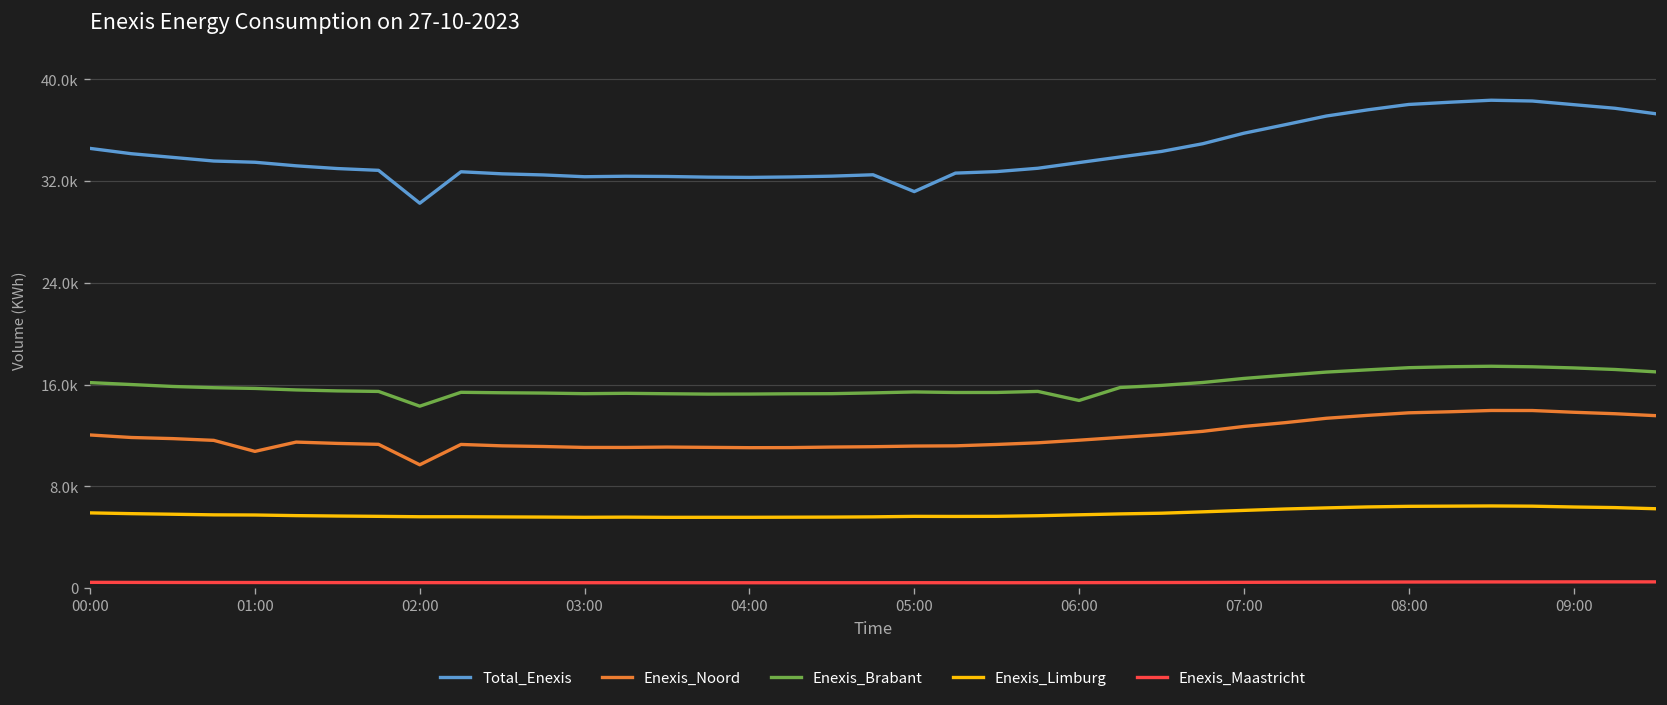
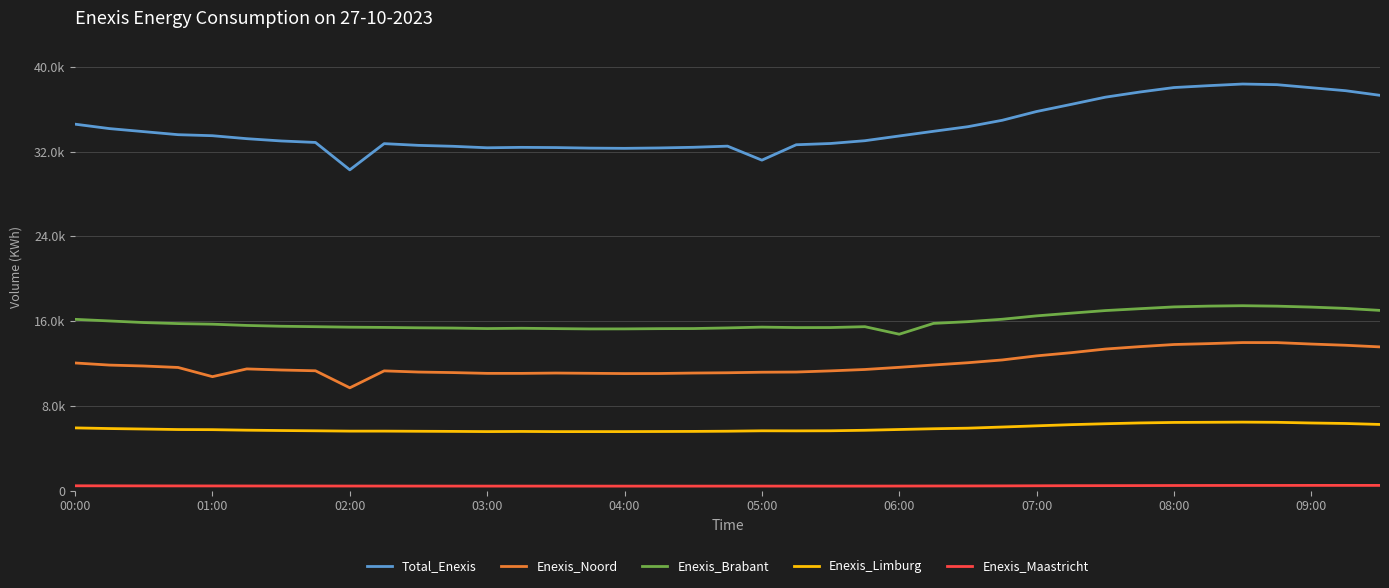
  {
    "Total_Enexis": {
      "00:00": 34600,
      "01:00": 33500,
      "02:00": 30300,
      "03:00": 32400,
      "04:00": 32300,
      "05:00": 31200,
      "06:00": 33500,
      "07:00": 35800,
      "08:00": 38000,
      "09:00": 38000
    },
    "Enexis_Noord": {
      "00:00": 12000,
      "01:00": 10800,
      "02:00": 9700,
      "03:00": 11100,
      "04:00": 11000,
      "05:00": 11200,
      "06:00": 11600,
      "07:00": 12700,
      "08:00": 13800,
      "09:00": 13800
    },
    "Enexis_Brabant": {
      "00:00": 16200,
      "01:00": 15700,
-     "02:00": 14300,
+     "02:00": 15400,
      "03:00": 15300,
      "04:00": 15300,
      "05:00": 15400,
      "06:00": 14800,
      "07:00": 16500,
      "08:00": 17300,
      "09:00": 17300
    },
    "Enexis_Limburg": {
      "00:00": 5900,
      "01:00": 5800,
      "02:00": 5600,
      "03:00": 5600,
      "04:00": 5600,
      "05:00": 5600,
      "06:00": 5800,
      "07:00": 6100,
      "08:00": 6400,
      "09:00": 6400
    },
    "Enexis_Maastricht": {
      "00:00": 500,
      "01:00": 400,
      "02:00": 400,
      "03:00": 400,
      "04:00": 400,
      "05:00": 400,
      "06:00": 400,
      "07:00": 500,
      "08:00": 500,
      "09:00": 500
    }
  }
